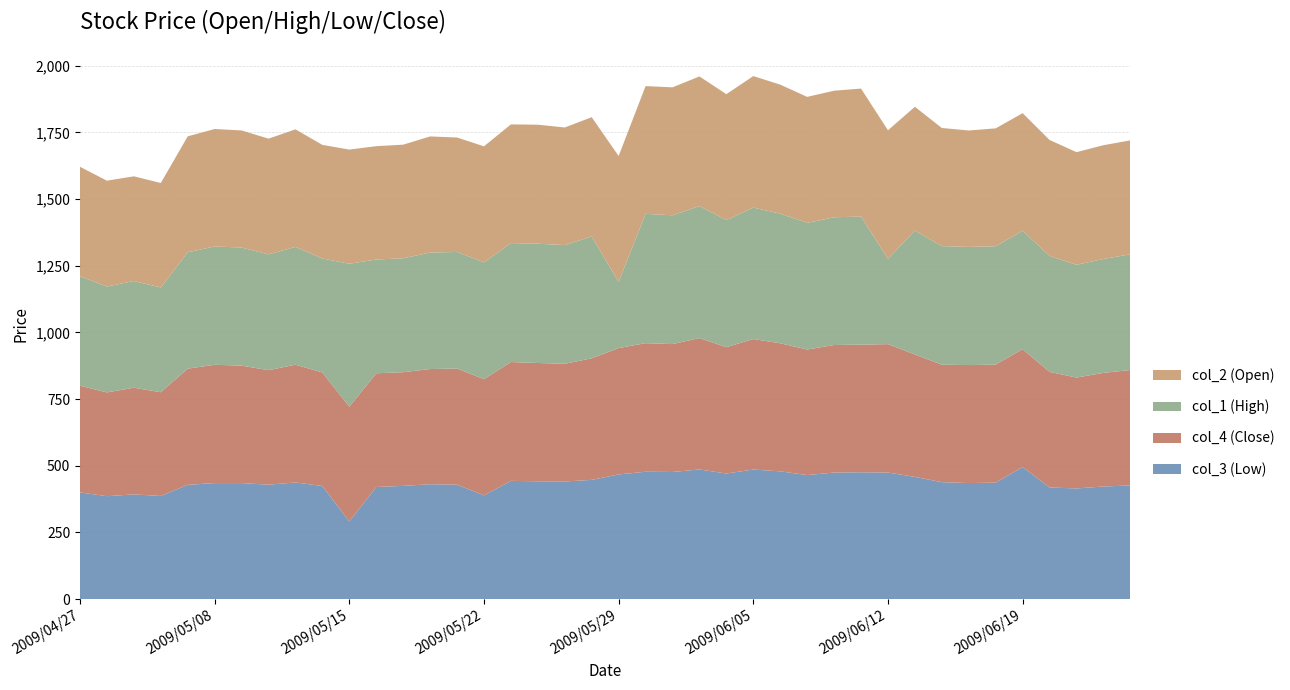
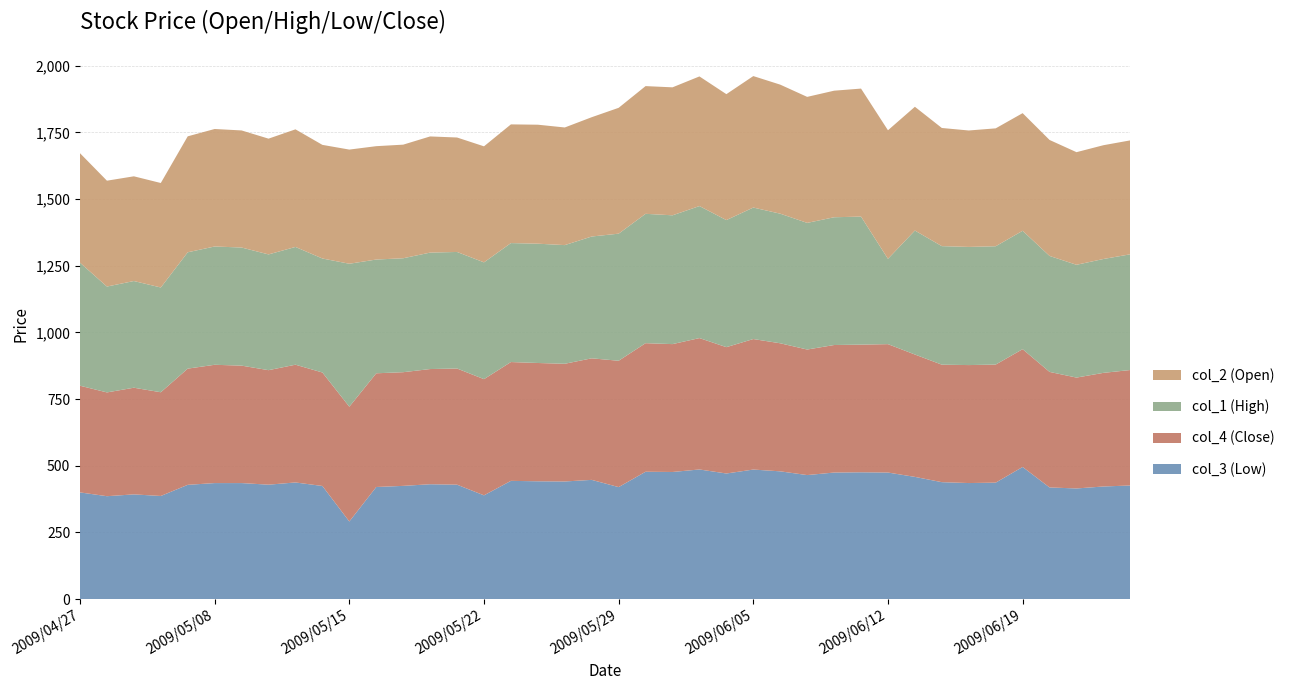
  {
    "col_3 (Low)": {
      "2009/04/27": 400,
      "2009/05/08": 440,
      "2009/05/15": 290,
      "2009/05/22": 390,
-     "2009/05/29": 470,
+     "2009/05/29": 420,
      "2009/06/05": 490,
      "2009/06/12": 470,
      "2009/06/19": 500
    },
    "col_1 (High)": {
-     "2009/04/27": 410,
+     "2009/04/27": 460,
      "2009/05/08": 440,
      "2009/05/15": 540,
      "2009/05/22": 440,
-     "2009/05/29": 250,
+     "2009/05/29": 480,
      "2009/06/05": 490,
      "2009/06/12": 320,
      "2009/06/19": 440
    }
  }
